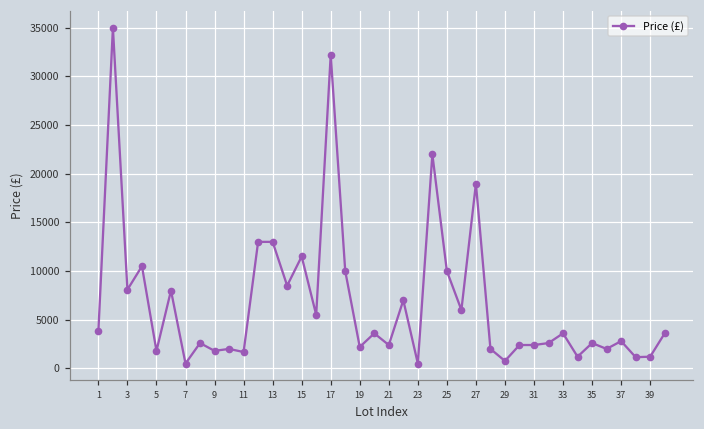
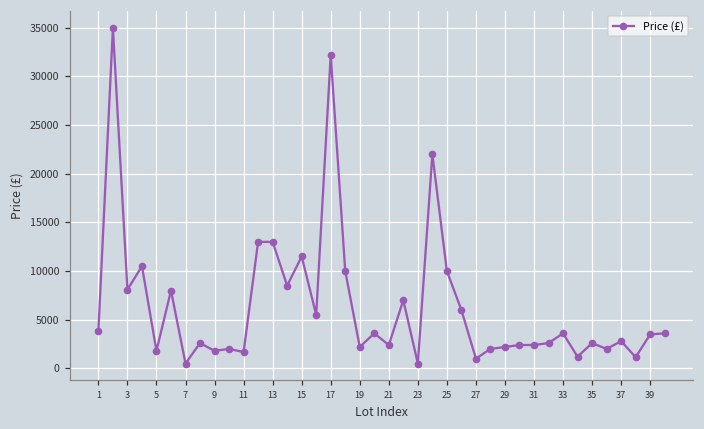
  {
    "1": 4000,
    "3": 8000,
    "5": 2000,
    "7": 1000,
    "9": 2000,
    "11": 2000,
    "13": 13000,
    "15": 12000,
    "17": 32000,
    "19": 2000,
    "21": 2000,
    "23": 1000,
    "25": 10000,
-   "27": 19000,
-   "29": 1000,
+   "27": 1000,
+   "29": 2000,
    "31": 2000,
    "33": 4000,
    "35": 3000,
    "37": 3000,
-   "39": 1000
+   "39": 3000
  }
